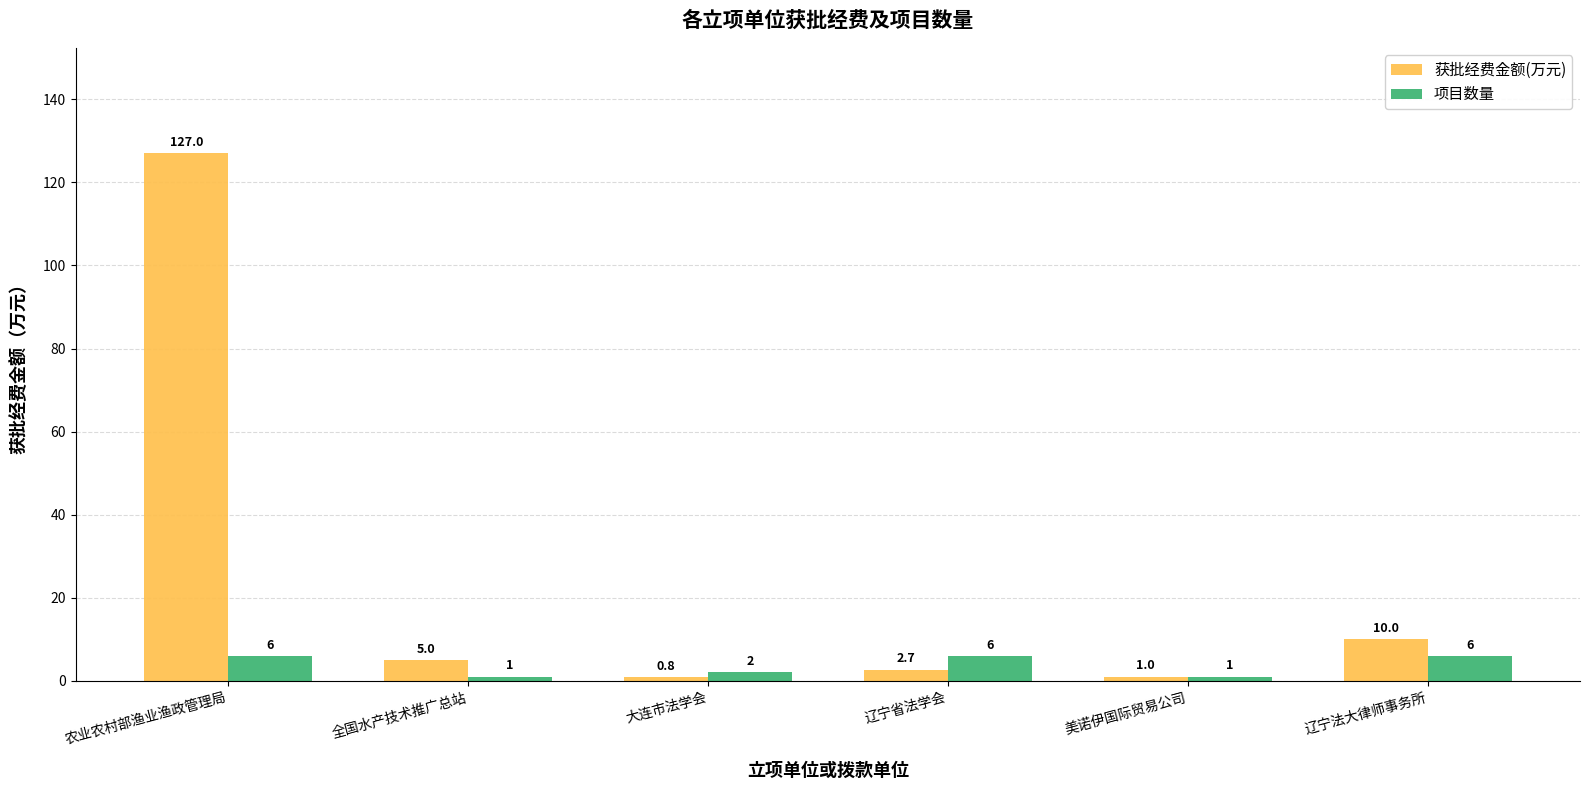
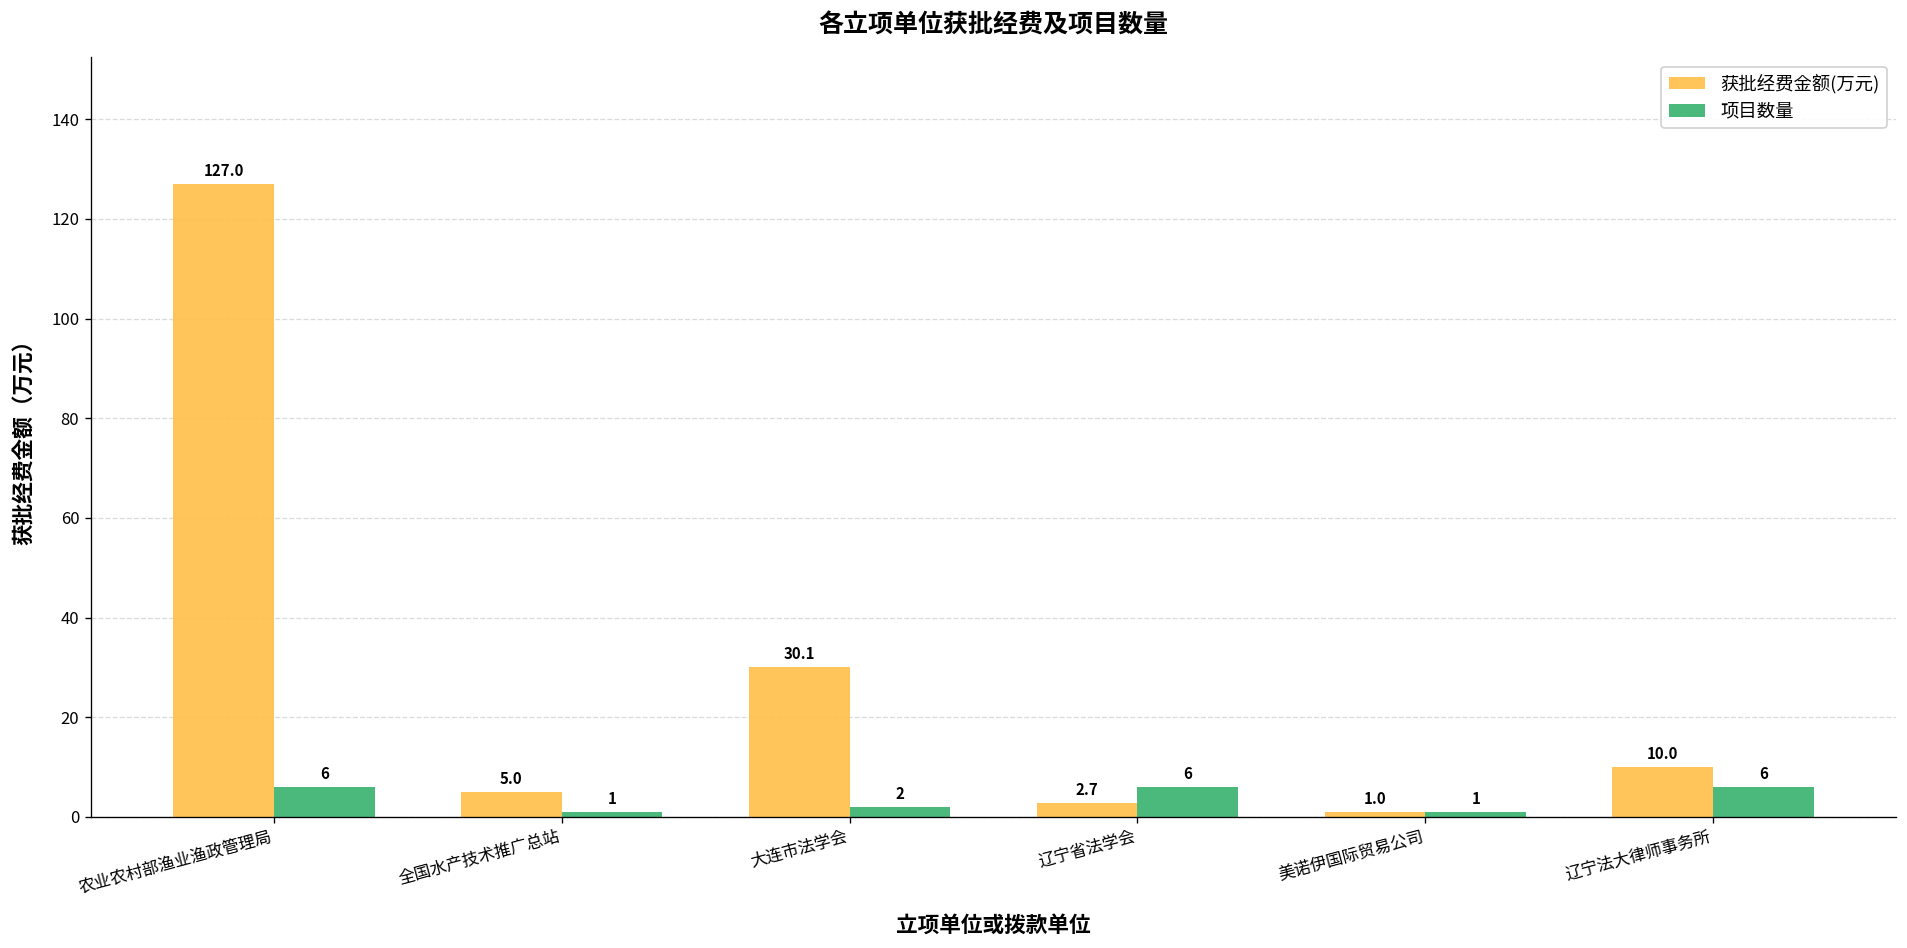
  {
    "获批经费金额(万元)": {
      "农业农村部渔业渔政管理局": 127.0,
      "全国水产技术推广总站": 5.0,
-     "大连市法学会": 0.8,
+     "大连市法学会": 30.1,
      "辽宁省法学会": 2.7,
      "美诺伊国际贸易公司": 1.0,
      "辽宁法大律师事务所": 10.0
    },
    "项目数量": {
      "农业农村部渔业渔政管理局": 6,
      "全国水产技术推广总站": 1,
      "大连市法学会": 2,
      "辽宁省法学会": 6,
      "美诺伊国际贸易公司": 1,
      "辽宁法大律师事务所": 6
    }
  }
